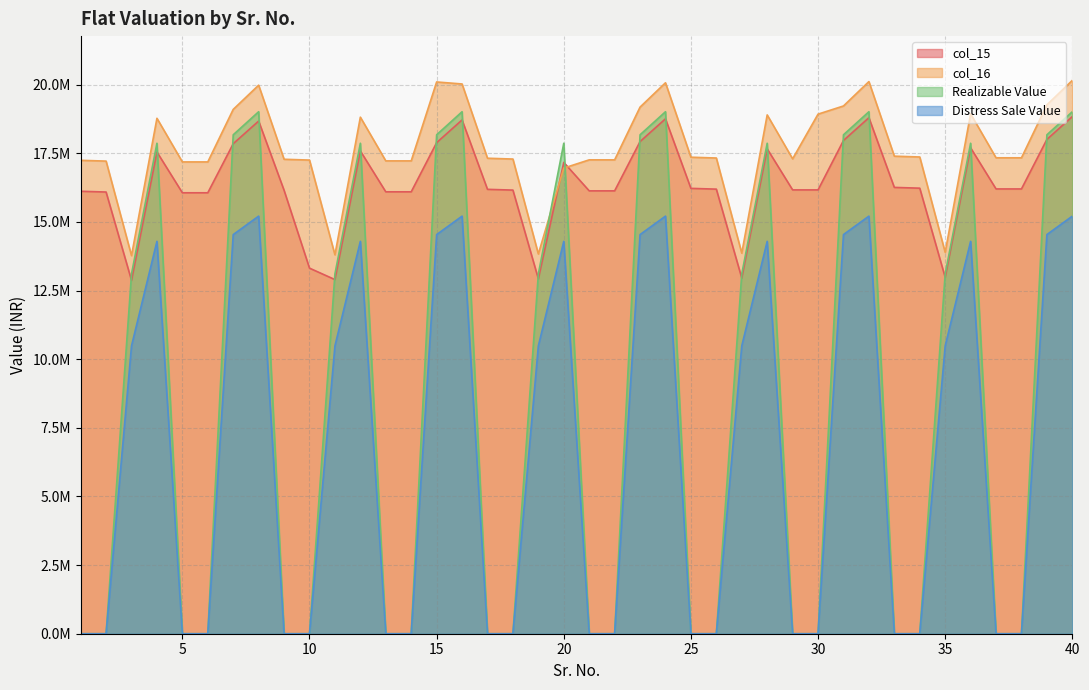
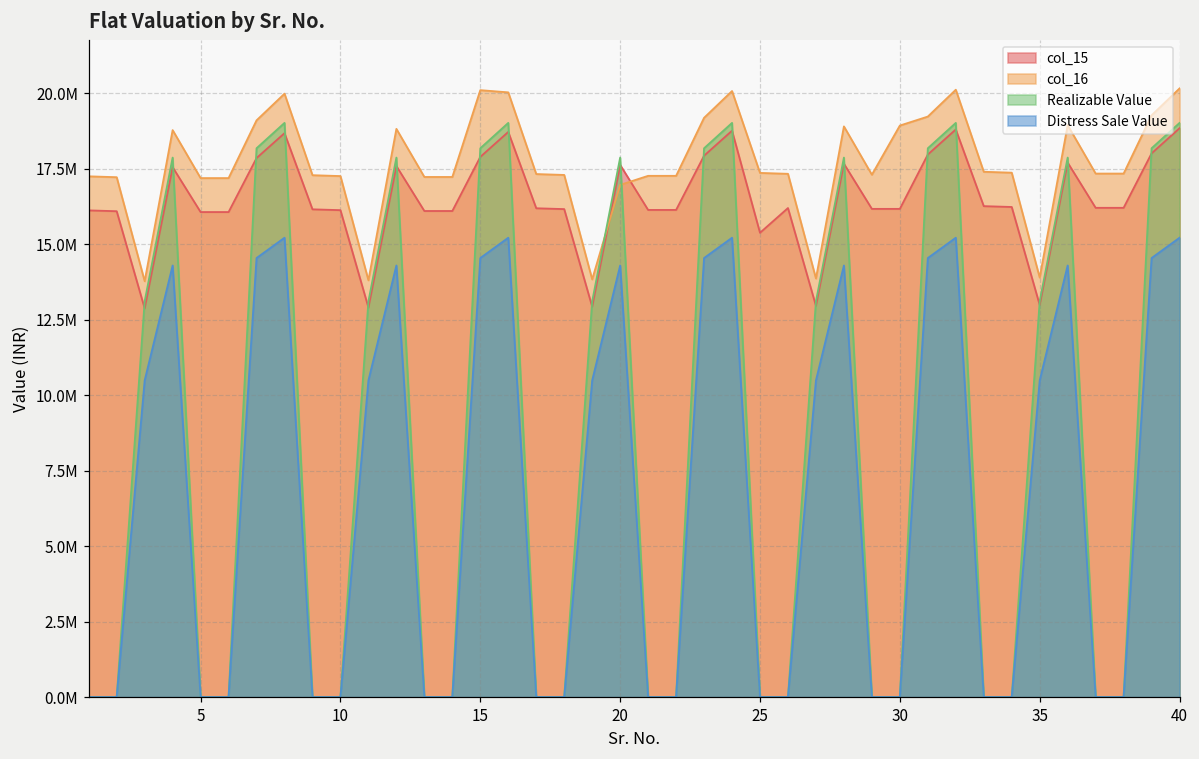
  {
    "col_15": {
      "5": 16100000,
-     "10": 13300000,
+     "10": 16100000,
      "15": 17900000,
-     "20": 17200000,
-     "25": 16200000,
+     "20": 17600000,
+     "25": 15400000,
      "30": 16200000,
      "35": 13000000,
      "40": 18800000
    },
    "col_16": {
      "5": 17200000,
      "10": 17300000,
      "15": 20100000,
      "20": 17000000,
      "25": 17400000,
      "30": 18900000,
      "35": 13900000,
      "40": 20200000
    },
    "Realizable Value": {
      "15": 18200000,
      "20": 17900000,
      "35": 13100000,
      "40": 19000000
    },
    "Distress Sale Value": {
      "15": 14500000,
      "20": 14300000,
      "35": 10500000,
      "40": 15200000
    }
  }
